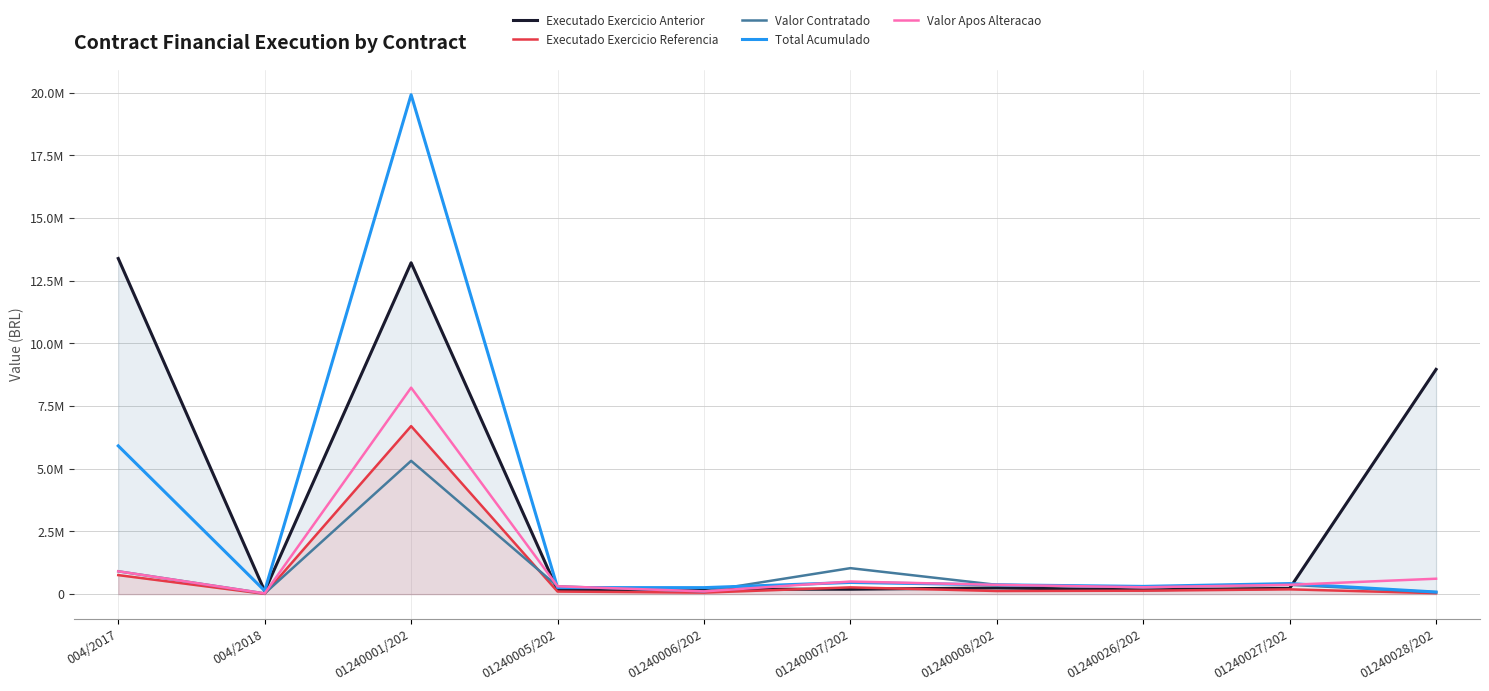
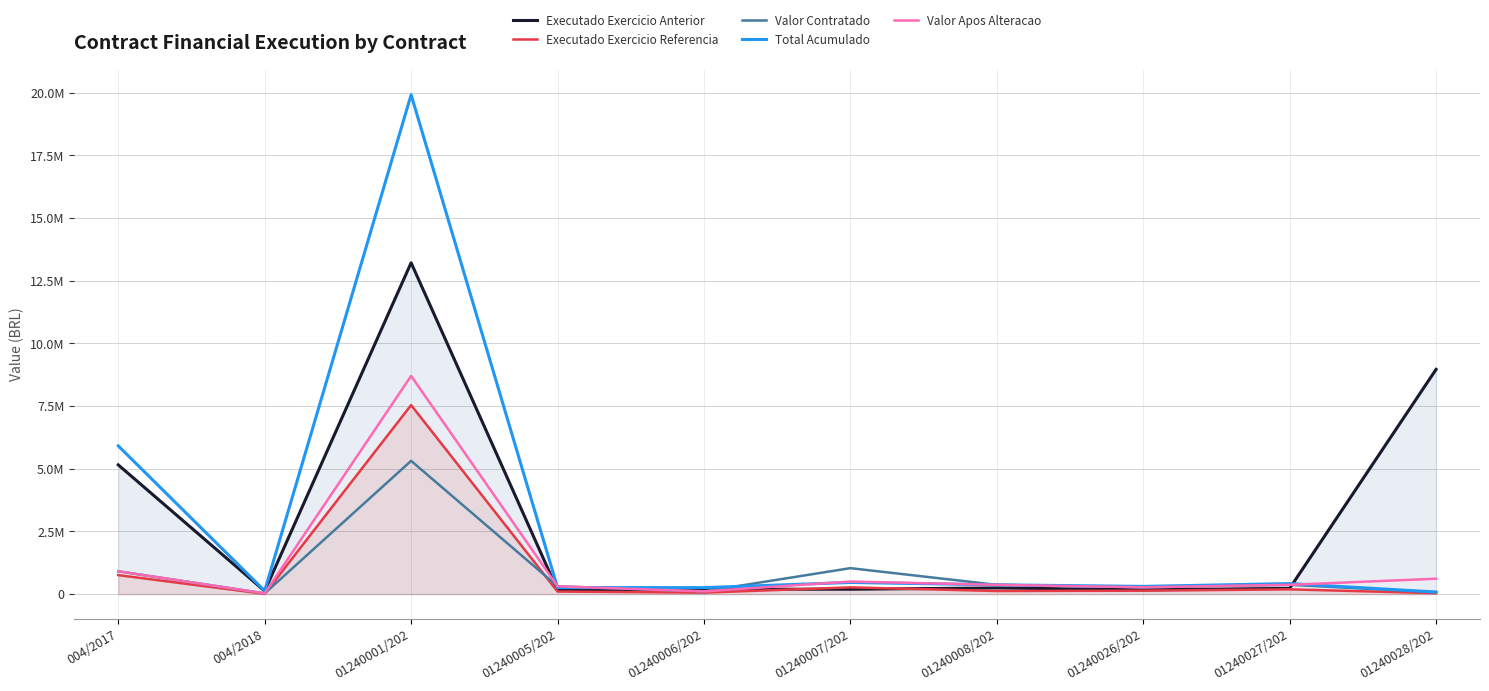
  {
    "Executado Exercicio Anterior": {
-     "004/2017": 13400000,
+     "004/2017": 5200000,
      "01240001/202": 13200000,
      "01240008/202": 200000,
      "01240028/202": 9000000
    },
    "Executado Exercicio Referencia": {
      "004/2017": 800000,
-     "01240001/202": 6700000,
+     "01240001/202": 7500000,
      "01240008/202": 100000
    },
    "Valor Contratado": {
      "01240001/202": 5300000,
      "01240007/202": 1000000
    },
    "Total Acumulado": {
      "004/2017": 5900000,
      "01240001/202": 19900000
    },
    "Valor Apos Alteracao": {
-     "01240001/202": 8200000,
+     "01240001/202": 8700000,
      "01240028/202": 600000
    }
  }
